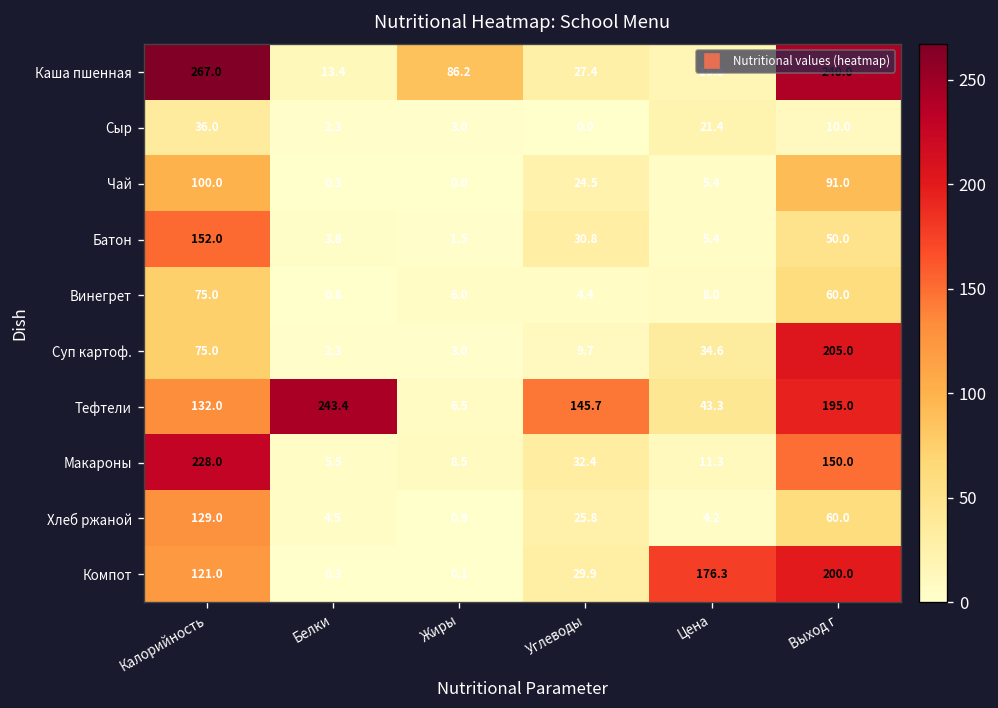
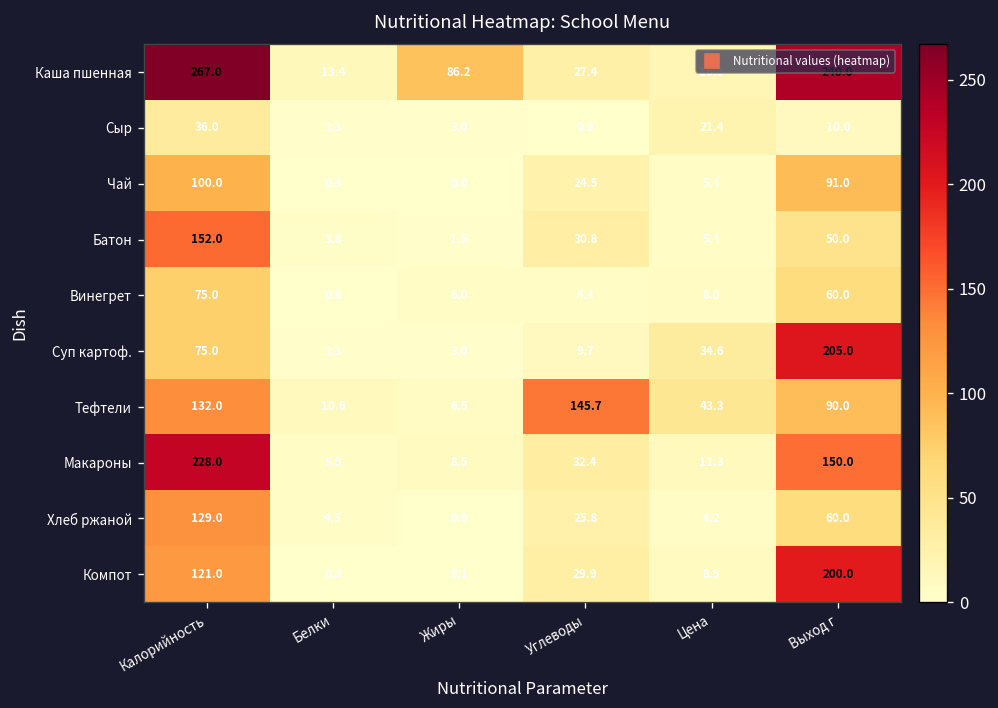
  {
    "Каша пшенная": {
      "Калорийность": 267.0,
      "Белки": 13.4,
      "Жиры": 86.2,
      "Углеводы": 27.4
    },
    "Сыр": {
      "Калорийность": 36.0,
      "Белки": 2.3,
      "Жиры": 3.0,
      "Углеводы": 0.0,
      "Цена": 21.4,
      "Выход г": 10.0
    },
    "Чай": {
      "Калорийность": 100.0,
      "Белки": 0.3,
      "Жиры": 0.0,
      "Углеводы": 24.5,
      "Цена": 5.4,
      "Выход г": 91.0
    },
    "Батон": {
      "Калорийность": 152.0,
      "Белки": 3.8,
      "Жиры": 1.5,
      "Углеводы": 30.8,
      "Цена": 5.4,
      "Выход г": 50.0
    },
    "Винегрет": {
      "Калорийность": 75.0,
      "Белки": 0.8,
      "Жиры": 6.0,
      "Углеводы": 4.4,
      "Цена": 8.0,
      "Выход г": 60.0
    },
    "Суп картоф.": {
      "Калорийность": 75.0,
      "Белки": 2.3,
      "Жиры": 3.0,
      "Углеводы": 9.7,
      "Цена": 34.6,
      "Выход г": 205.0
    },
    "Тефтели": {
      "Калорийность": 132.0,
-     "Белки": 243.4,
+     "Белки": 10.6,
      "Жиры": 6.5,
      "Углеводы": 145.7,
      "Цена": 43.3,
-     "Выход г": 195.0
+     "Выход г": 90.0
    },
    "Макароны": {
      "Калорийность": 228.0,
      "Белки": 5.5,
      "Жиры": 8.5,
      "Углеводы": 32.4,
      "Цена": 11.3,
      "Выход г": 150.0
    },
    "Хлеб ржаной": {
      "Калорийность": 129.0,
      "Белки": 4.5,
      "Жиры": 0.9,
      "Углеводы": 25.8,
      "Цена": 4.2,
      "Выход г": 60.0
    },
    "Компот": {
      "Калорийность": 121.0,
      "Белки": 0.3,
      "Жиры": 0.1,
      "Углеводы": 29.9,
-     "Цена": 176.3,
+     "Цена": 8.5,
      "Выход г": 200.0
    }
  }
